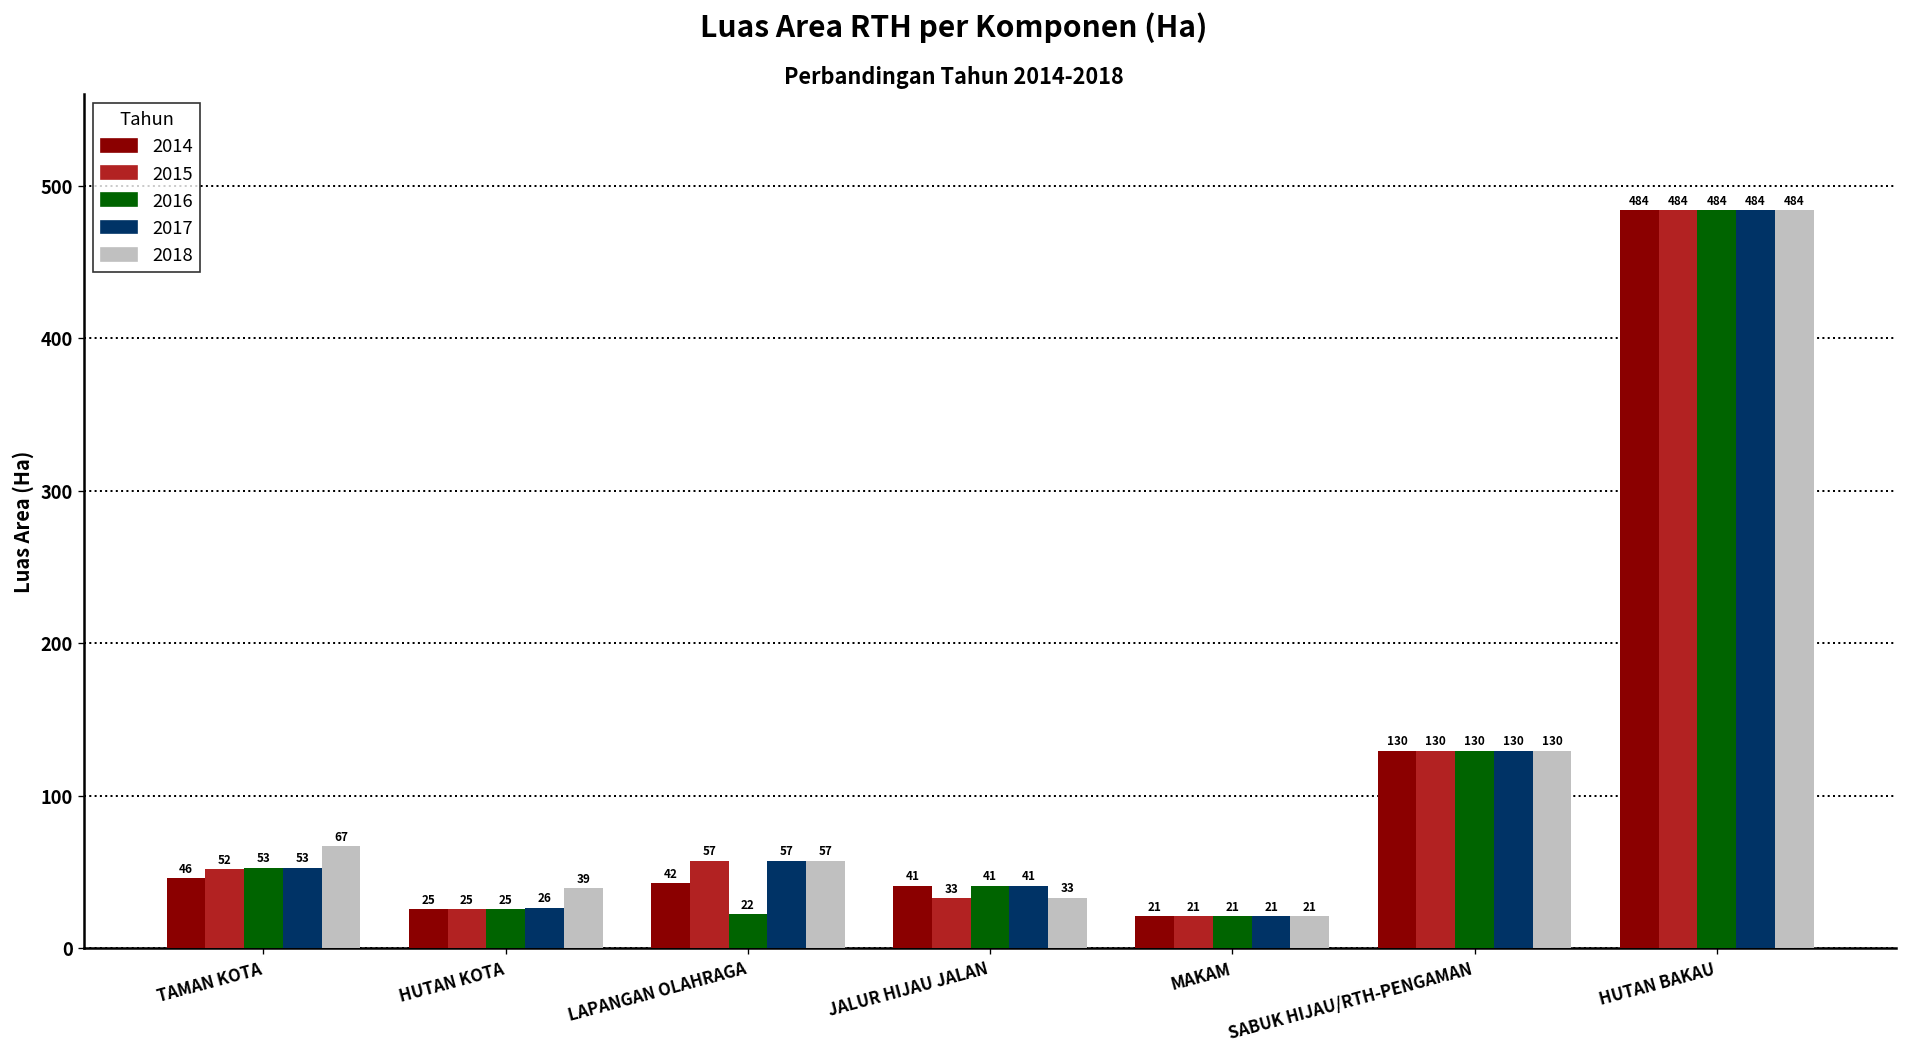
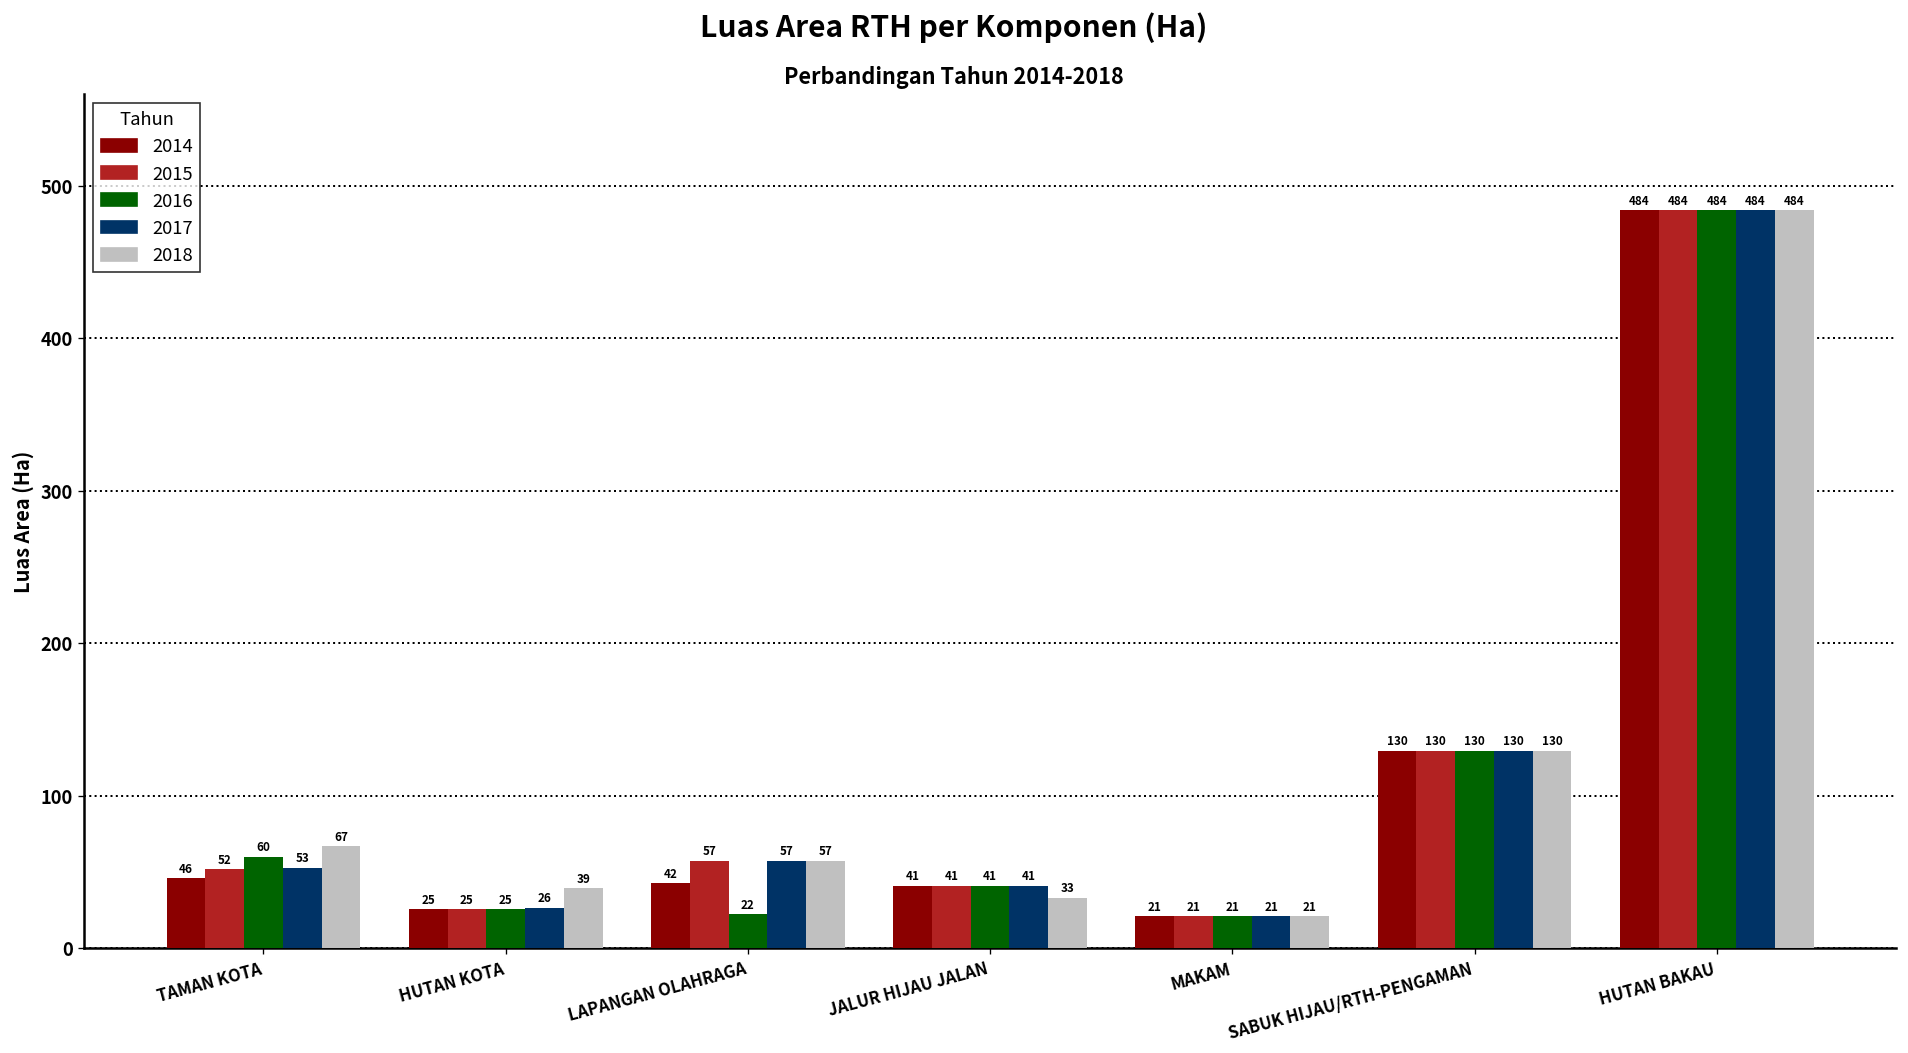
  {
    "2014": {
      "TAMAN KOTA": 46,
      "HUTAN KOTA": 25,
      "LAPANGAN OLAHRAGA": 42,
      "JALUR HIJAU JALAN": 41,
      "MAKAM": 21,
      "SABUK HIJAU/RTH-PENGAMAN": 130,
      "HUTAN BAKAU": 484
    },
    "2015": {
      "TAMAN KOTA": 52,
      "HUTAN KOTA": 25,
      "LAPANGAN OLAHRAGA": 57,
-     "JALUR HIJAU JALAN": 33,
+     "JALUR HIJAU JALAN": 41,
      "MAKAM": 21,
      "SABUK HIJAU/RTH-PENGAMAN": 130,
      "HUTAN BAKAU": 484
    },
    "2016": {
-     "TAMAN KOTA": 53,
+     "TAMAN KOTA": 60,
      "HUTAN KOTA": 25,
      "LAPANGAN OLAHRAGA": 22,
      "JALUR HIJAU JALAN": 41,
      "MAKAM": 21,
      "SABUK HIJAU/RTH-PENGAMAN": 130,
      "HUTAN BAKAU": 484
    },
    "2017": {
      "TAMAN KOTA": 53,
      "HUTAN KOTA": 26,
      "LAPANGAN OLAHRAGA": 57,
      "JALUR HIJAU JALAN": 41,
      "MAKAM": 21,
      "SABUK HIJAU/RTH-PENGAMAN": 130,
      "HUTAN BAKAU": 484
    },
    "2018": {
      "TAMAN KOTA": 67,
      "HUTAN KOTA": 39,
      "LAPANGAN OLAHRAGA": 57,
      "JALUR HIJAU JALAN": 33,
      "MAKAM": 21,
      "SABUK HIJAU/RTH-PENGAMAN": 130,
      "HUTAN BAKAU": 484
    }
  }
